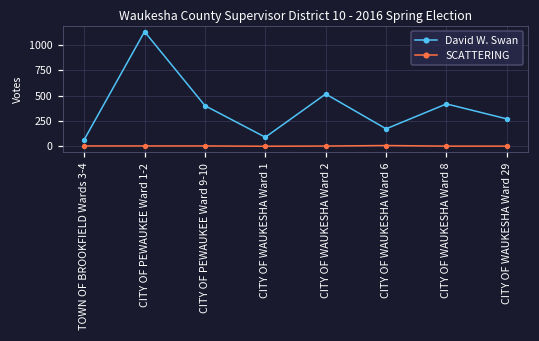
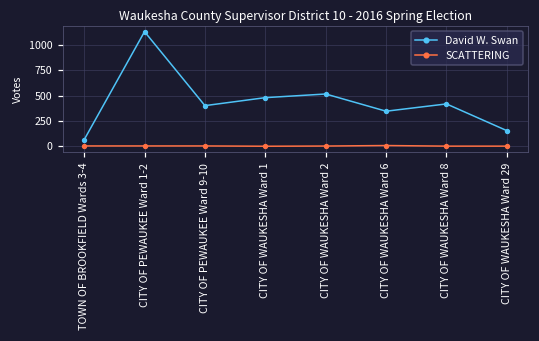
  {
    "David W. Swan": {
      "TOWN OF BROOKFIELD Wards 3-4": 100,
      "CITY OF PEWAUKEE Ward 1-2": 1100,
      "CITY OF PEWAUKEE Ward 9-10": 400,
-     "CITY OF WAUKESHA Ward 1": 100,
+     "CITY OF WAUKESHA Ward 1": 500,
      "CITY OF WAUKESHA Ward 2": 500,
-     "CITY OF WAUKESHA Ward 6": 200,
+     "CITY OF WAUKESHA Ward 6": 300,
      "CITY OF WAUKESHA Ward 8": 400,
-     "CITY OF WAUKESHA Ward 29": 300
+     "CITY OF WAUKESHA Ward 29": 200
    },
    "SCATTERING": {
      "TOWN OF BROOKFIELD Wards 3-4": 0,
      "CITY OF PEWAUKEE Ward 1-2": 0,
      "CITY OF PEWAUKEE Ward 9-10": 0,
      "CITY OF WAUKESHA Ward 1": 0,
      "CITY OF WAUKESHA Ward 2": 0,
      "CITY OF WAUKESHA Ward 6": 0,
      "CITY OF WAUKESHA Ward 8": 0,
      "CITY OF WAUKESHA Ward 29": 0
    }
  }
